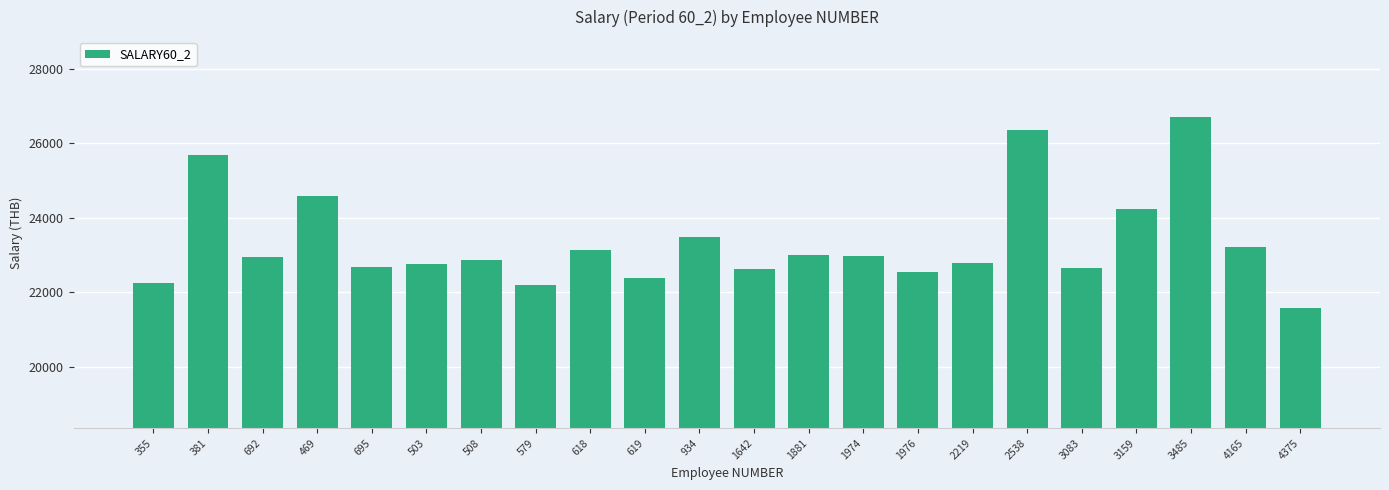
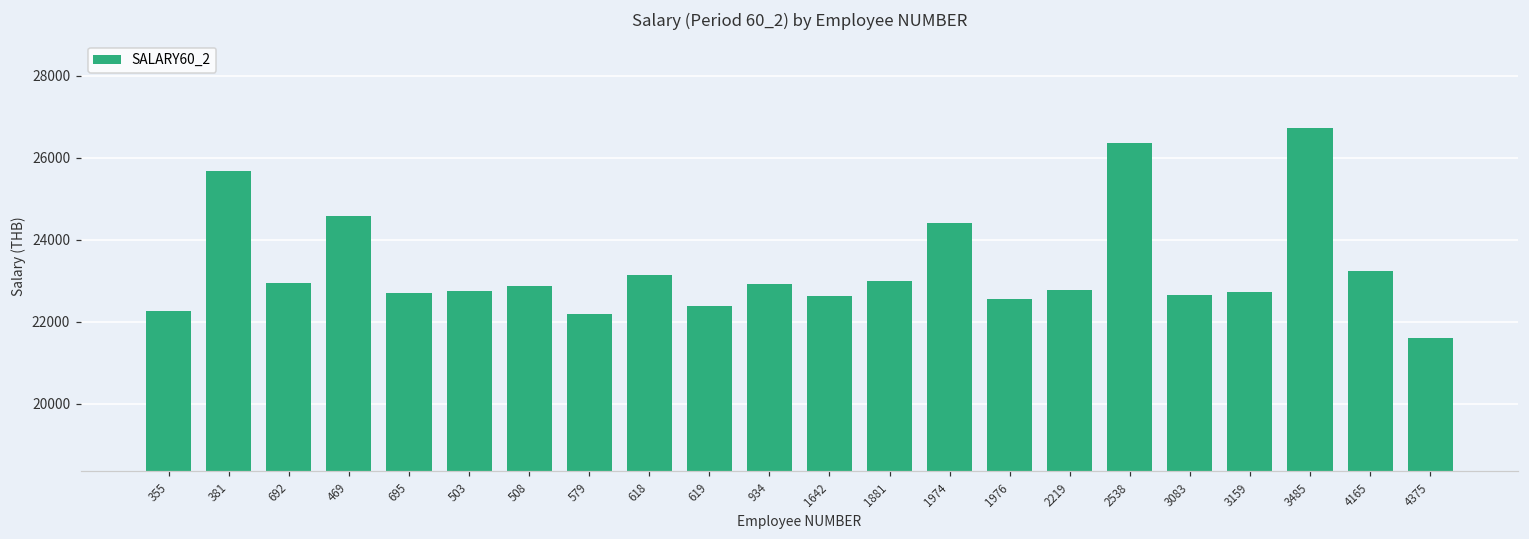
  {
    "355": 22300,
    "381": 25700,
    "692": 22900,
    "469": 24600,
    "695": 22700,
    "503": 22800,
    "508": 22900,
    "579": 22200,
    "618": 23200,
    "619": 22400,
-   "934": 23500,
+   "934": 22900,
    "1642": 22600,
    "1881": 23000,
-   "1974": 23000,
+   "1974": 24400,
    "1976": 22600,
    "2219": 22800,
    "2538": 26400,
    "3083": 22700,
-   "3159": 24200,
+   "3159": 22700,
    "3485": 26700,
    "4165": 23200,
    "4375": 21600
  }
